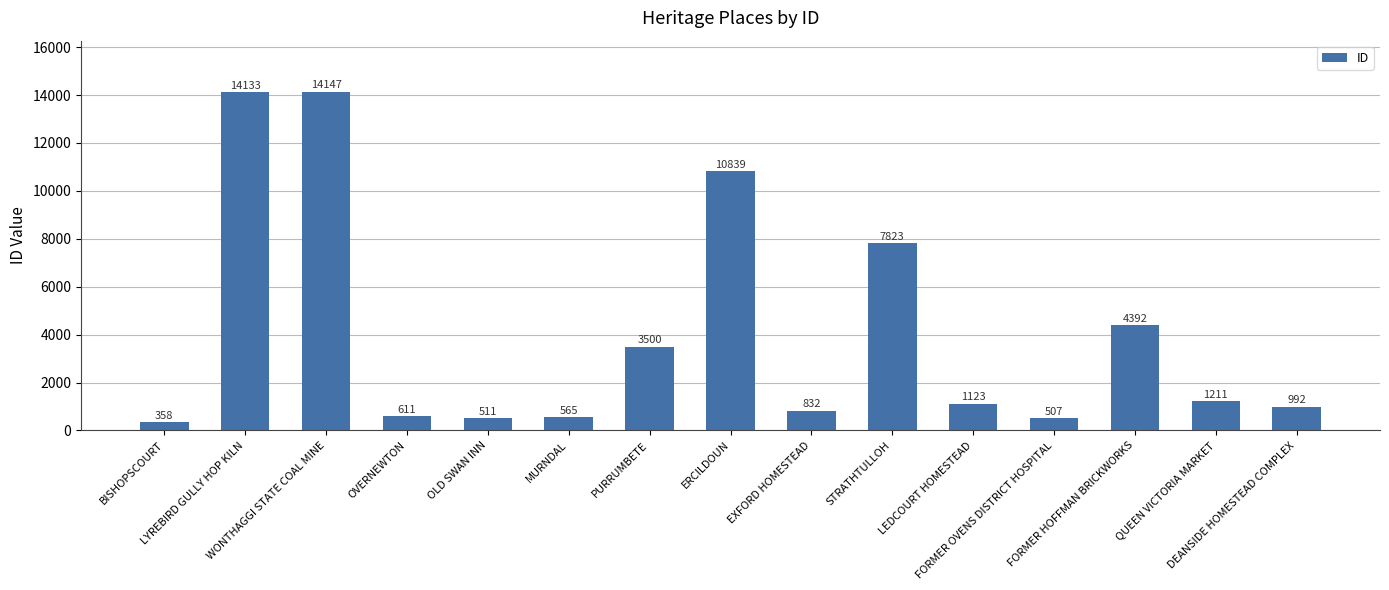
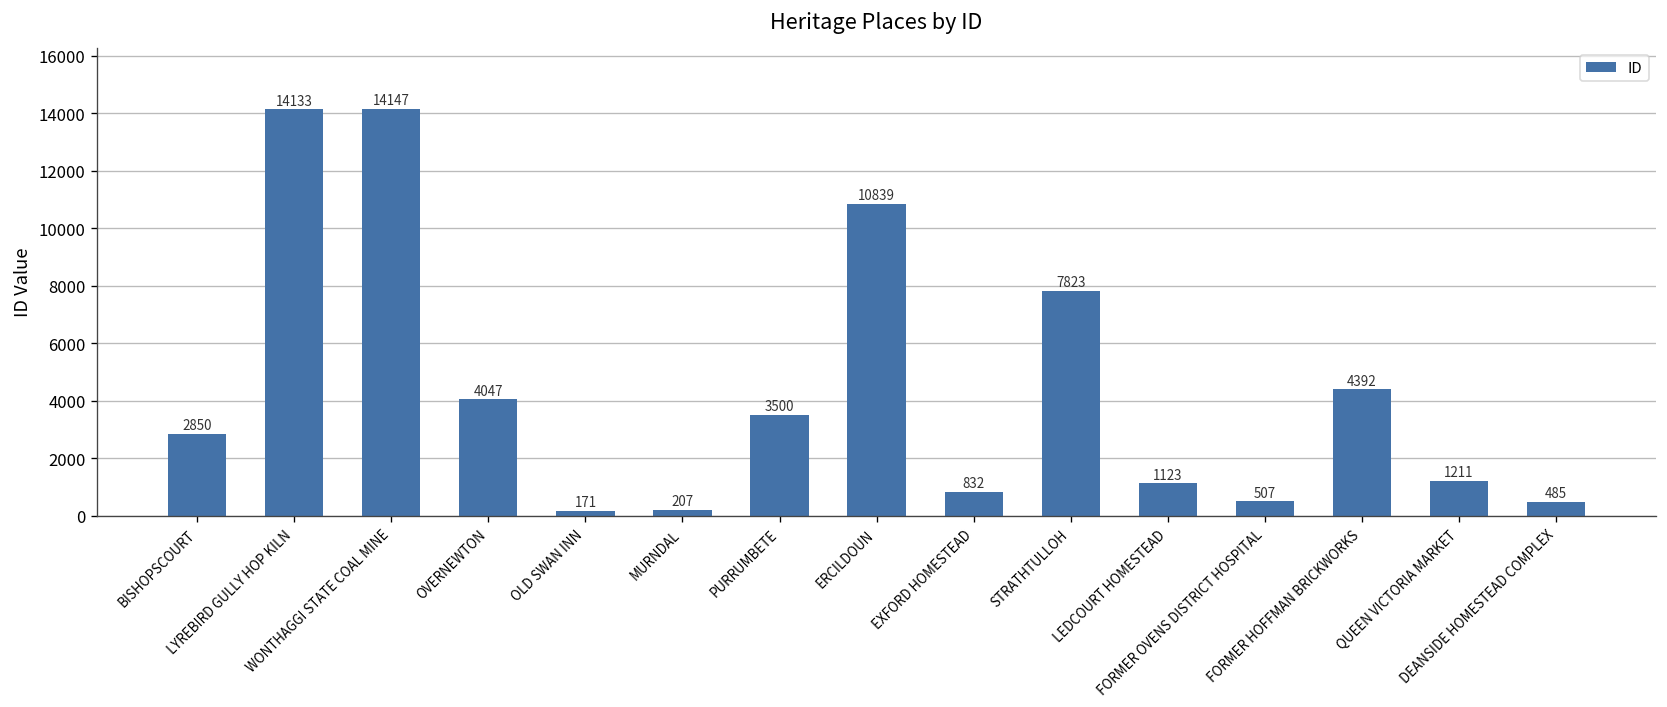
  {
-   "BISHOPSCOURT": 358,
+   "BISHOPSCOURT": 2850,
    "LYREBIRD GULLY HOP KILN": 14133,
    "WONTHAGGI STATE COAL MINE": 14147,
-   "OVERNEWTON": 611,
-   "OLD SWAN INN": 511,
-   "MURNDAL": 565,
+   "OVERNEWTON": 4047,
+   "OLD SWAN INN": 171,
+   "MURNDAL": 207,
    "PURRUMBETE": 3500,
    "ERCILDOUN": 10839,
    "EXFORD HOMESTEAD": 832,
    "STRATHTULLOH": 7823,
    "LEDCOURT HOMESTEAD": 1123,
    "FORMER OVENS DISTRICT HOSPITAL": 507,
    "FORMER HOFFMAN BRICKWORKS": 4392,
    "QUEEN VICTORIA MARKET": 1211,
-   "DEANSIDE HOMESTEAD COMPLEX": 992
+   "DEANSIDE HOMESTEAD COMPLEX": 485
  }
